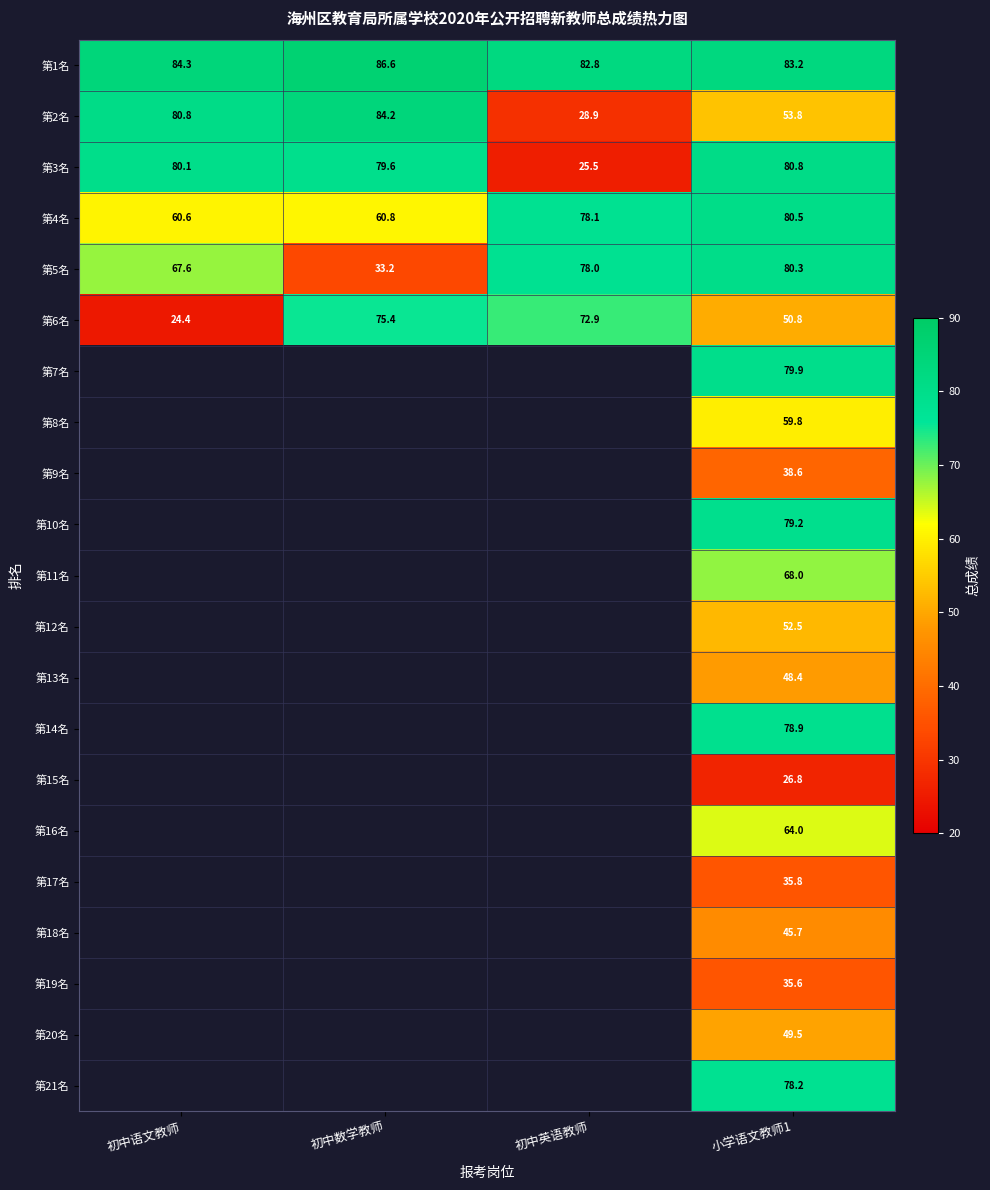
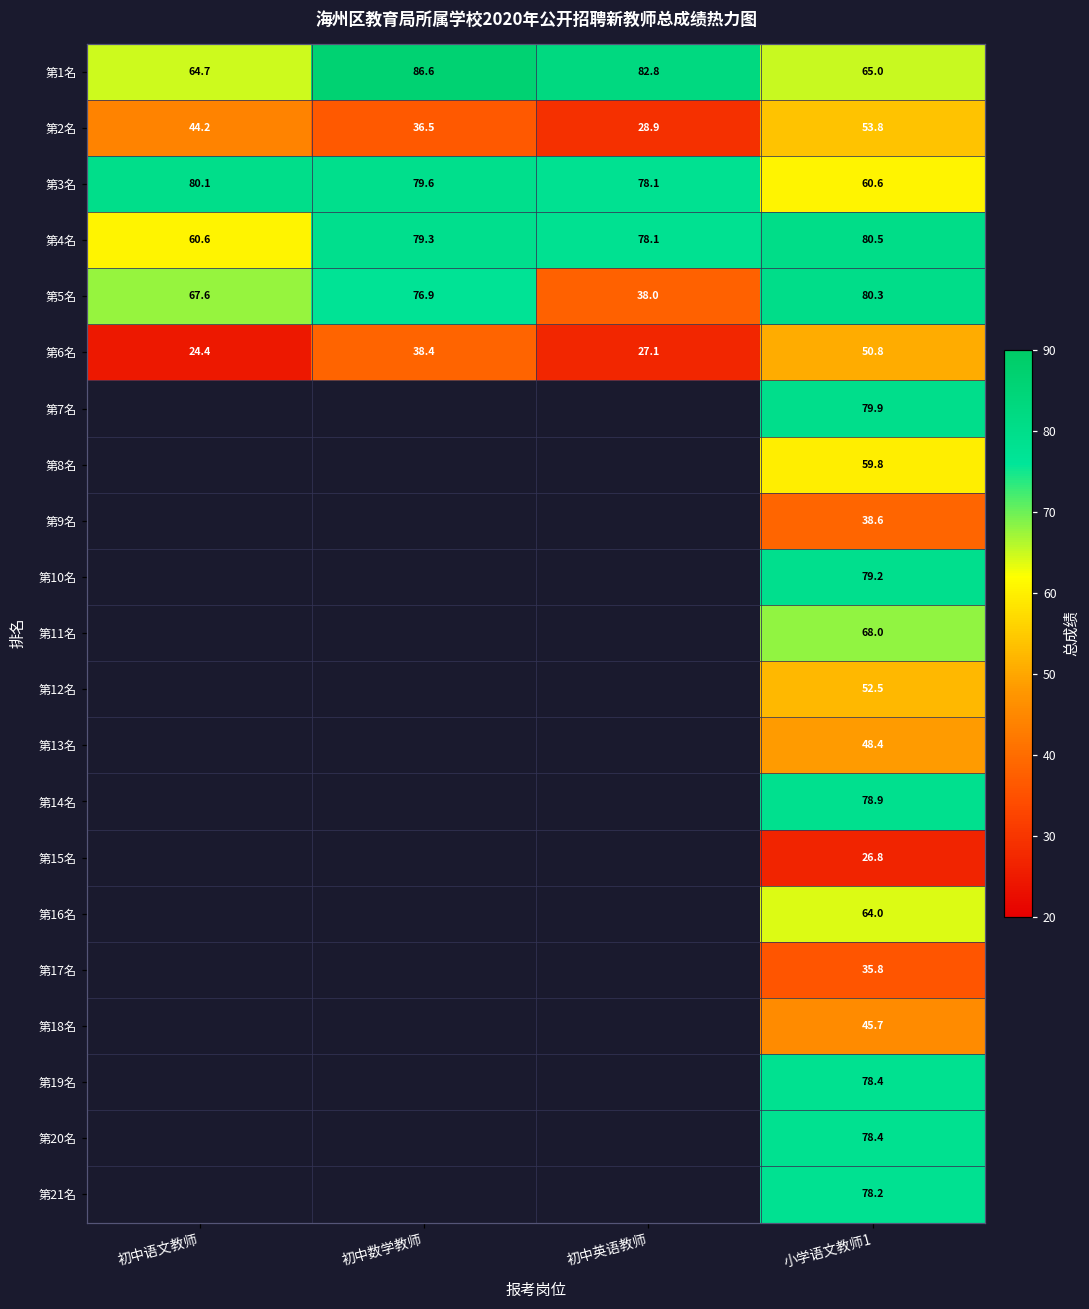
  {
    "第1名": {
-     "初中语文教师": 84.3,
+     "初中语文教师": 64.7,
      "初中数学教师": 86.6,
      "初中英语教师": 82.8,
-     "小学语文教师1": 83.2
+     "小学语文教师1": 65.0
    },
    "第2名": {
-     "初中语文教师": 80.8,
-     "初中数学教师": 84.2,
+     "初中语文教师": 44.2,
+     "初中数学教师": 36.5,
      "初中英语教师": 28.9,
      "小学语文教师1": 53.8
    },
    "第3名": {
      "初中语文教师": 80.1,
      "初中数学教师": 79.6,
-     "初中英语教师": 25.5,
-     "小学语文教师1": 80.8
+     "初中英语教师": 78.1,
+     "小学语文教师1": 60.6
    },
    "第4名": {
      "初中语文教师": 60.6,
-     "初中数学教师": 60.8,
+     "初中数学教师": 79.3,
      "初中英语教师": 78.1,
      "小学语文教师1": 80.5
    },
    "第5名": {
      "初中语文教师": 67.6,
-     "初中数学教师": 33.2,
-     "初中英语教师": 78.0,
+     "初中数学教师": 76.9,
+     "初中英语教师": 38.0,
      "小学语文教师1": 80.3
    },
    "第6名": {
      "初中语文教师": 24.4,
-     "初中数学教师": 75.4,
-     "初中英语教师": 72.9,
+     "初中数学教师": 38.4,
+     "初中英语教师": 27.1,
      "小学语文教师1": 50.8
    },
    "第7名": {
      "小学语文教师1": 79.9
    },
    "第8名": {
      "小学语文教师1": 59.8
    },
    "第9名": {
      "小学语文教师1": 38.6
    },
    "第10名": {
      "小学语文教师1": 79.2
    },
    "第11名": {
      "小学语文教师1": 68.0
    },
    "第12名": {
      "小学语文教师1": 52.5
    },
    "第13名": {
      "小学语文教师1": 48.4
    },
    "第14名": {
      "小学语文教师1": 78.9
    },
    "第15名": {
      "小学语文教师1": 26.8
    },
    "第16名": {
      "小学语文教师1": 64.0
    },
    "第17名": {
      "小学语文教师1": 35.8
    },
    "第18名": {
      "小学语文教师1": 45.7
    },
    "第19名": {
-     "小学语文教师1": 35.6
+     "小学语文教师1": 78.4
    },
    "第20名": {
-     "小学语文教师1": 49.5
+     "小学语文教师1": 78.4
    },
    "第21名": {
      "小学语文教师1": 78.2
    }
  }
